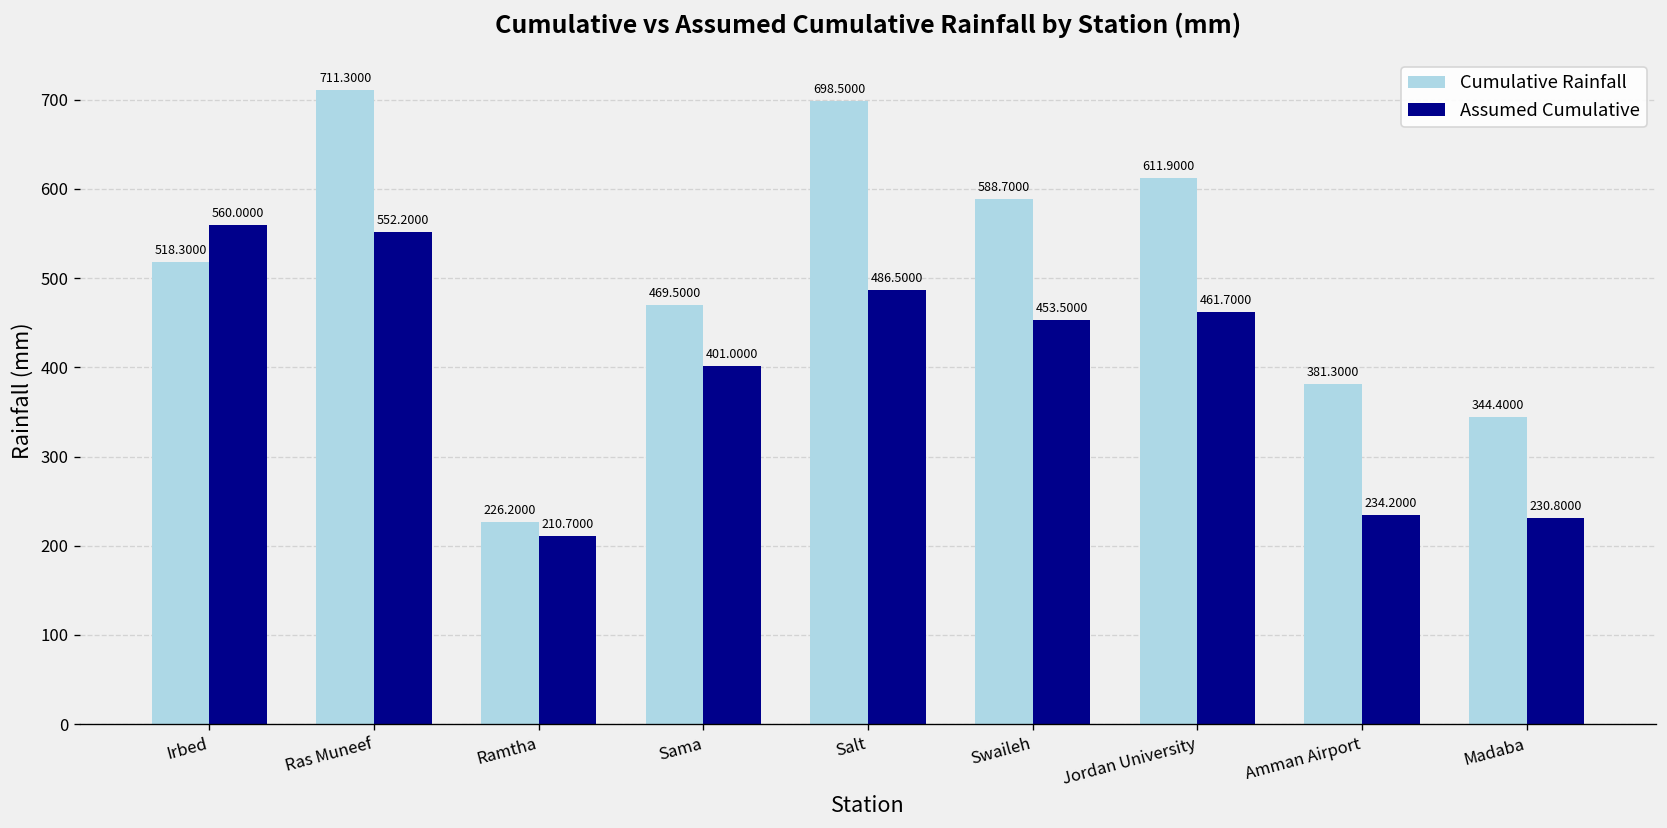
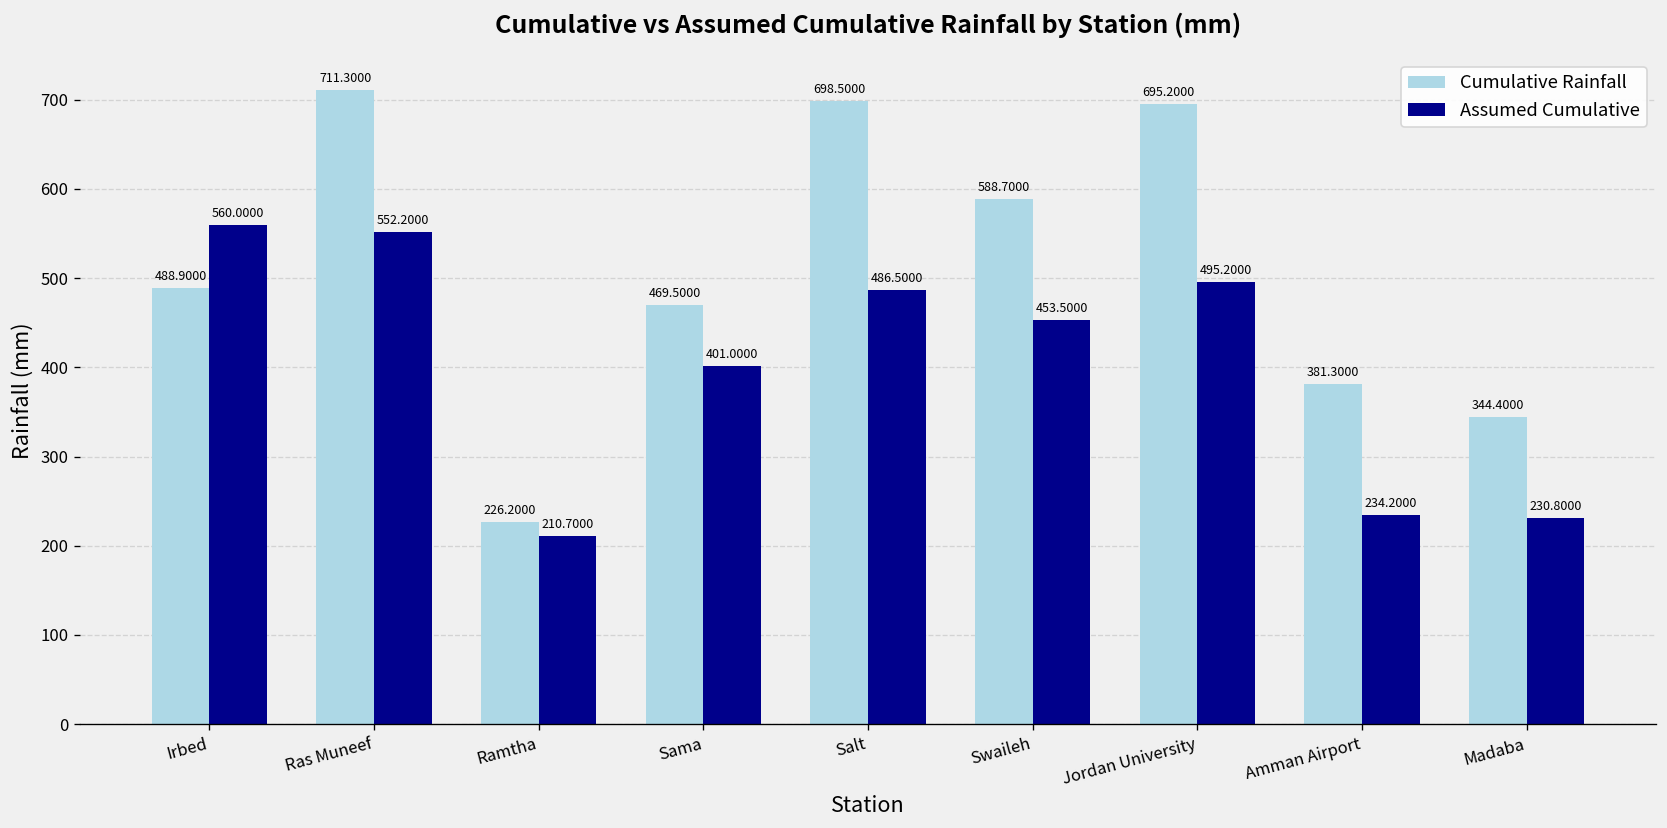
  {
    "Cumulative Rainfall": {
-     "Irbed": 518.3000,
+     "Irbed": 488.9000,
      "Ras Muneef": 711.3000,
      "Ramtha": 226.2000,
      "Sama": 469.5000,
      "Salt": 698.5000,
      "Swaileh": 588.7000,
-     "Jordan University": 611.9000,
+     "Jordan University": 695.2000,
      "Amman Airport": 381.3000,
      "Madaba": 344.4000
    },
    "Assumed Cumulative": {
      "Irbed": 560.0000,
      "Ras Muneef": 552.2000,
      "Ramtha": 210.7000,
      "Sama": 401.0000,
      "Salt": 486.5000,
      "Swaileh": 453.5000,
-     "Jordan University": 461.7000,
+     "Jordan University": 495.2000,
      "Amman Airport": 234.2000,
      "Madaba": 230.8000
    }
  }
